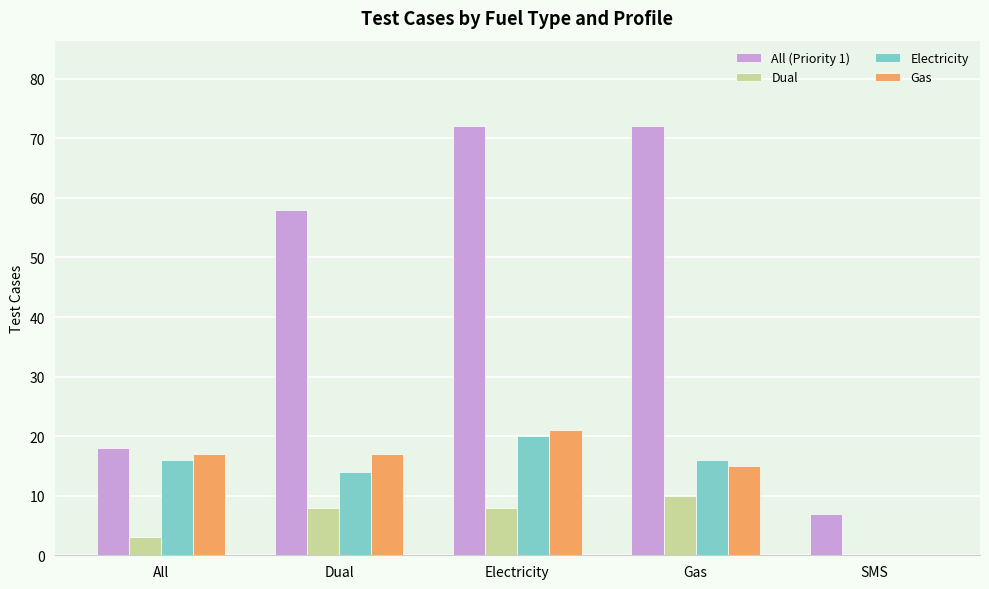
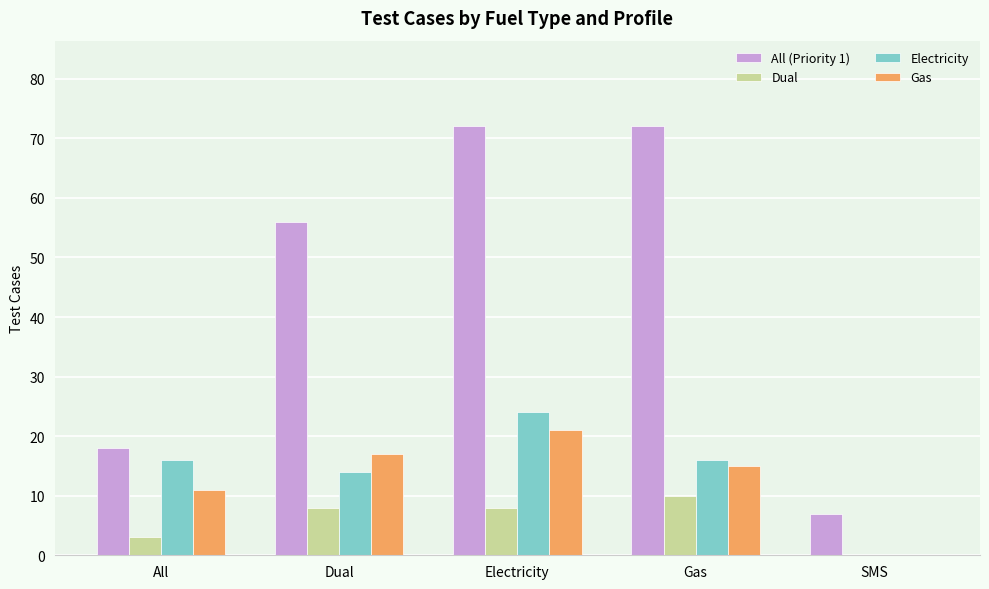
  {
    "All (Priority 1)": {
      "All": 18,
-     "Dual": 58,
+     "Dual": 56,
      "Electricity": 72,
      "Gas": 72,
      "SMS": 7
    },
    "Dual": {
      "All": 3,
      "Dual": 8,
      "Electricity": 8,
      "Gas": 10,
      "SMS": 0
    },
    "Electricity": {
      "All": 16,
      "Dual": 14,
-     "Electricity": 20,
+     "Electricity": 24,
      "Gas": 16,
      "SMS": 0
    },
    "Gas": {
-     "All": 17,
+     "All": 11,
      "Dual": 17,
      "Electricity": 21,
      "Gas": 15,
      "SMS": 0
    }
  }
